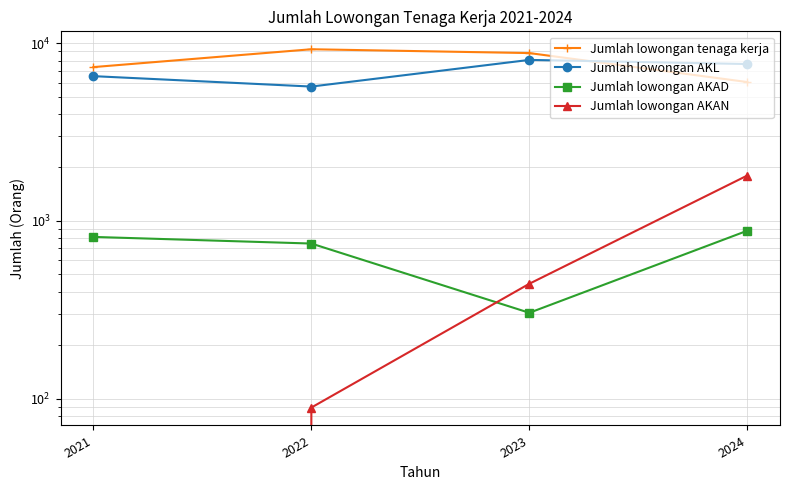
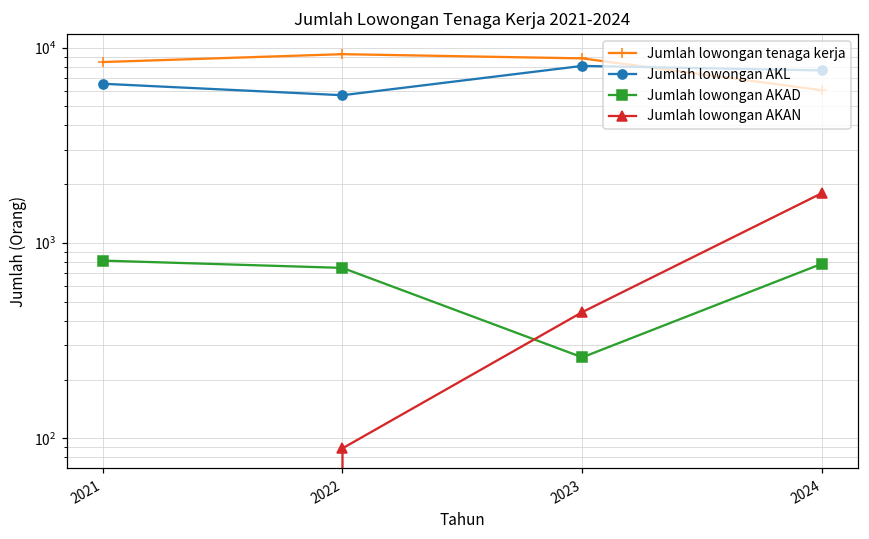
  {
    "Jumlah lowongan tenaga kerja": {
-     "2021": 7300,
+     "2021": 8000,
      "2022": 9000,
      "2023": 9000
    },
    "Jumlah lowongan AKL": {
      "2021": 6500,
      "2022": 5700,
      "2023": 8000
    },
    "Jumlah lowongan AKAD": {
      "2021": 800,
      "2022": 750,
-     "2023": 300,
-     "2024": 900
+     "2023": 260,
+     "2024": 800
    },
    "Jumlah lowongan AKAN": {
      "2022": 90,
      "2023": 440,
      "2024": 1800
    }
  }
